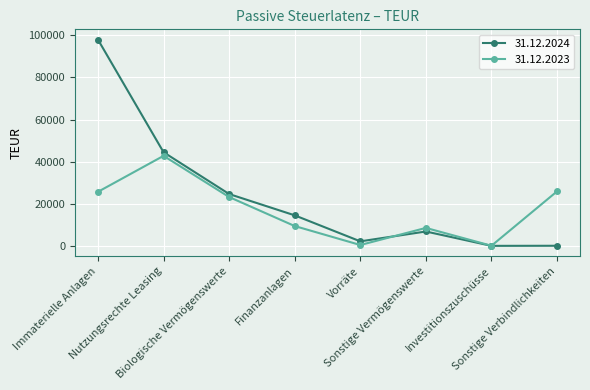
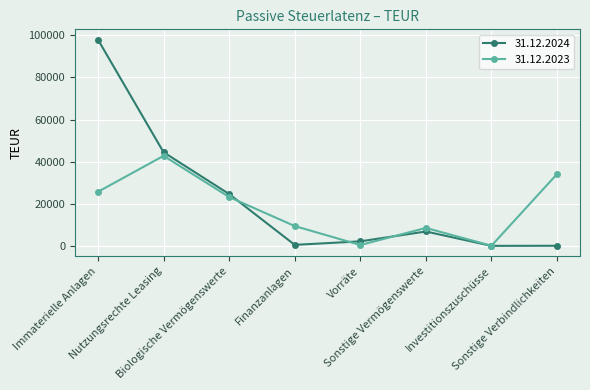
  {
    "31.12.2024": {
      "Immaterielle Anlagen": 98000,
      "Nutzungsrechte Leasing": 45000,
      "Biologische Vermögenswerte": 25000,
-     "Finanzanlagen": 15000,
+     "Finanzanlagen": 1000,
      "Vorräte": 2000,
      "Sonstige Vermögenswerte": 7000,
      "Sonstige Verbindlichkeiten": 0
    },
    "31.12.2023": {
      "Immaterielle Anlagen": 26000,
      "Nutzungsrechte Leasing": 43000,
      "Biologische Vermögenswerte": 23000,
      "Finanzanlagen": 10000,
      "Vorräte": 1000,
      "Sonstige Vermögenswerte": 9000,
-     "Sonstige Verbindlichkeiten": 26000
+     "Sonstige Verbindlichkeiten": 34000
    }
  }
